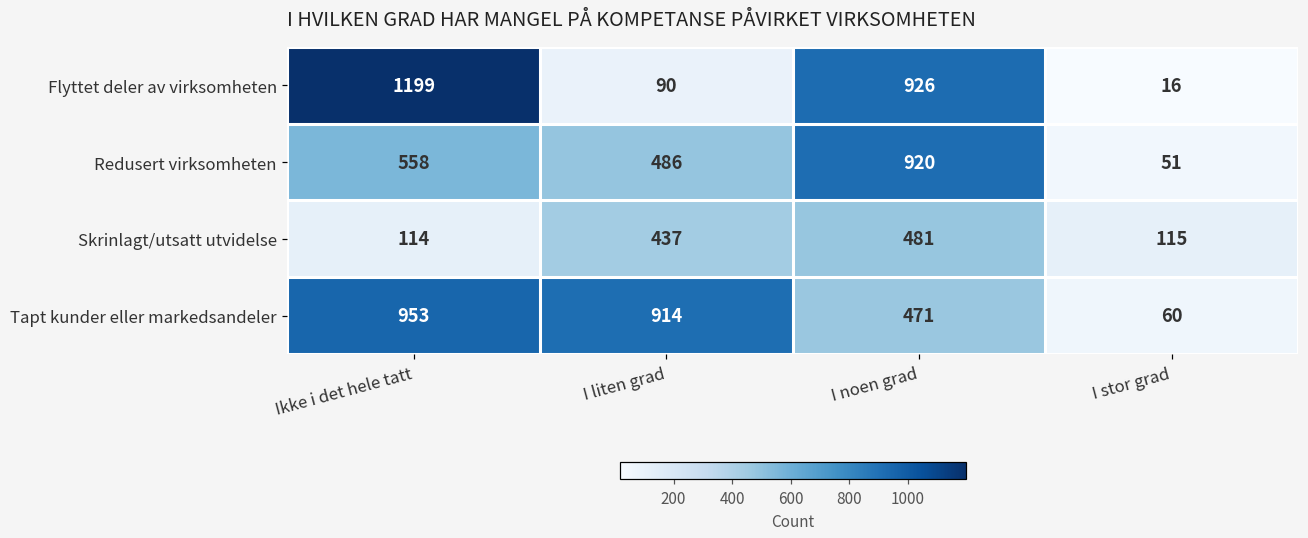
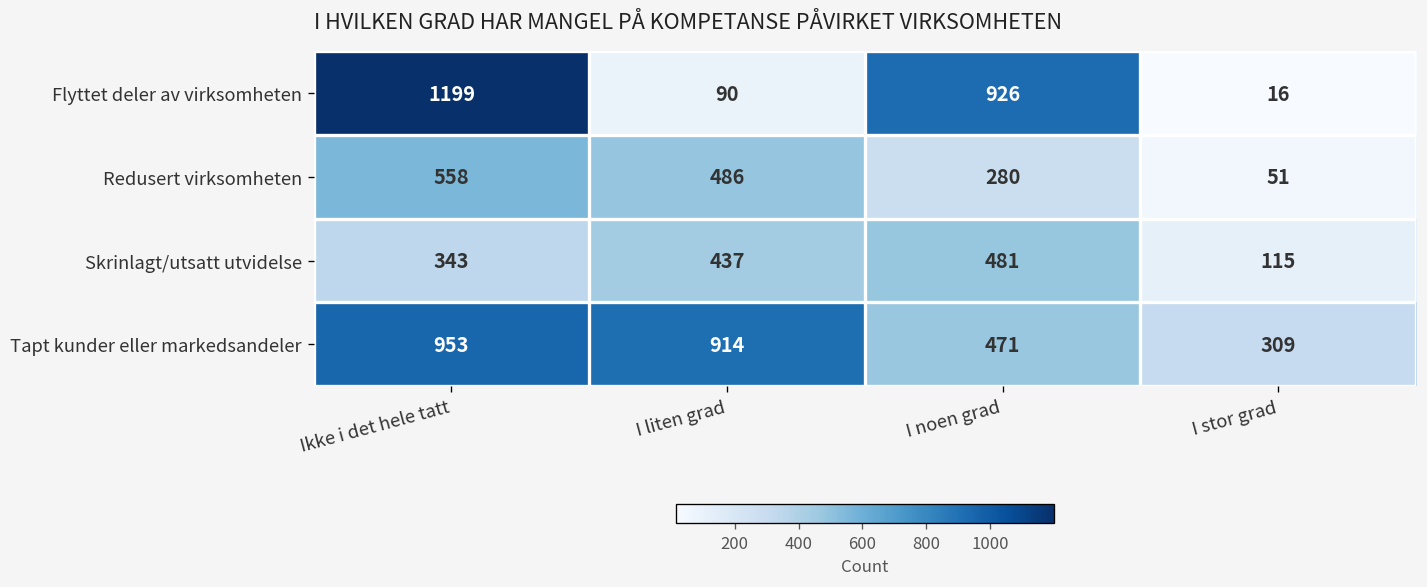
  {
    "Flyttet deler av virksomheten": {
      "Ikke i det hele tatt": 1199,
      "I liten grad": 90,
      "I noen grad": 926,
      "I stor grad": 16
    },
    "Redusert virksomheten": {
      "Ikke i det hele tatt": 558,
      "I liten grad": 486,
-     "I noen grad": 920,
+     "I noen grad": 280,
      "I stor grad": 51
    },
    "Skrinlagt/utsatt utvidelse": {
-     "Ikke i det hele tatt": 114,
+     "Ikke i det hele tatt": 343,
      "I liten grad": 437,
      "I noen grad": 481,
      "I stor grad": 115
    },
    "Tapt kunder eller markedsandeler": {
      "Ikke i det hele tatt": 953,
      "I liten grad": 914,
      "I noen grad": 471,
-     "I stor grad": 60
+     "I stor grad": 309
    }
  }
